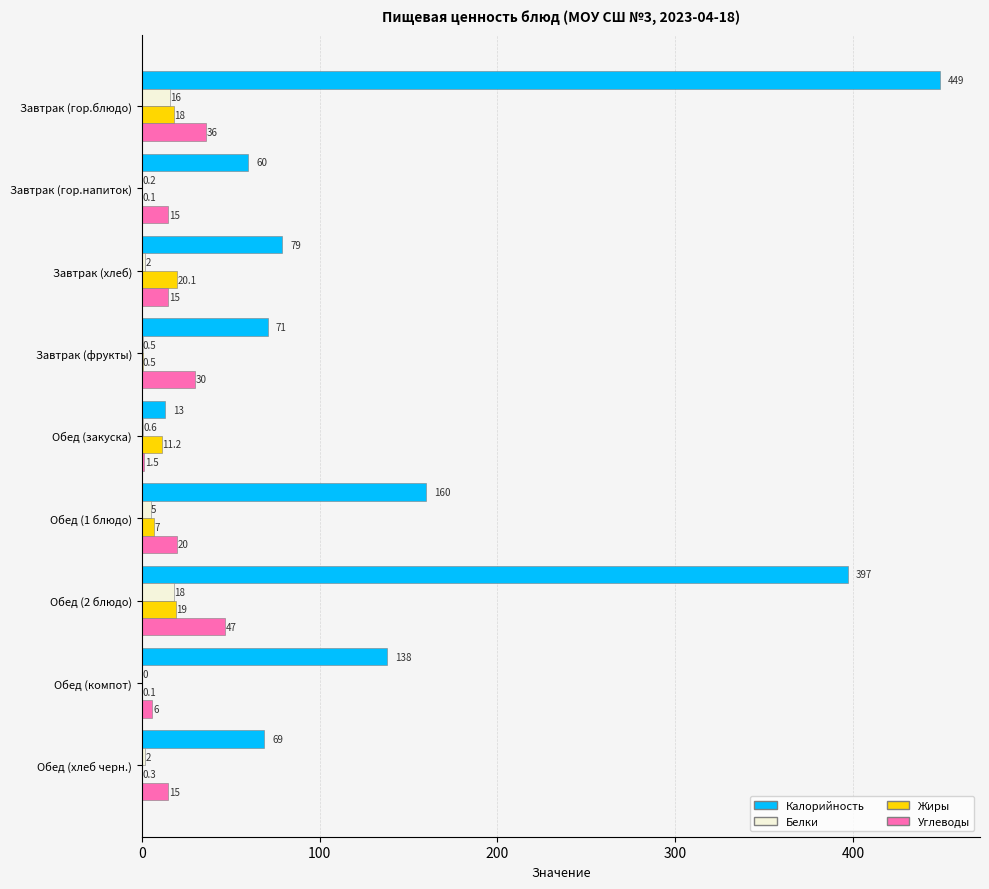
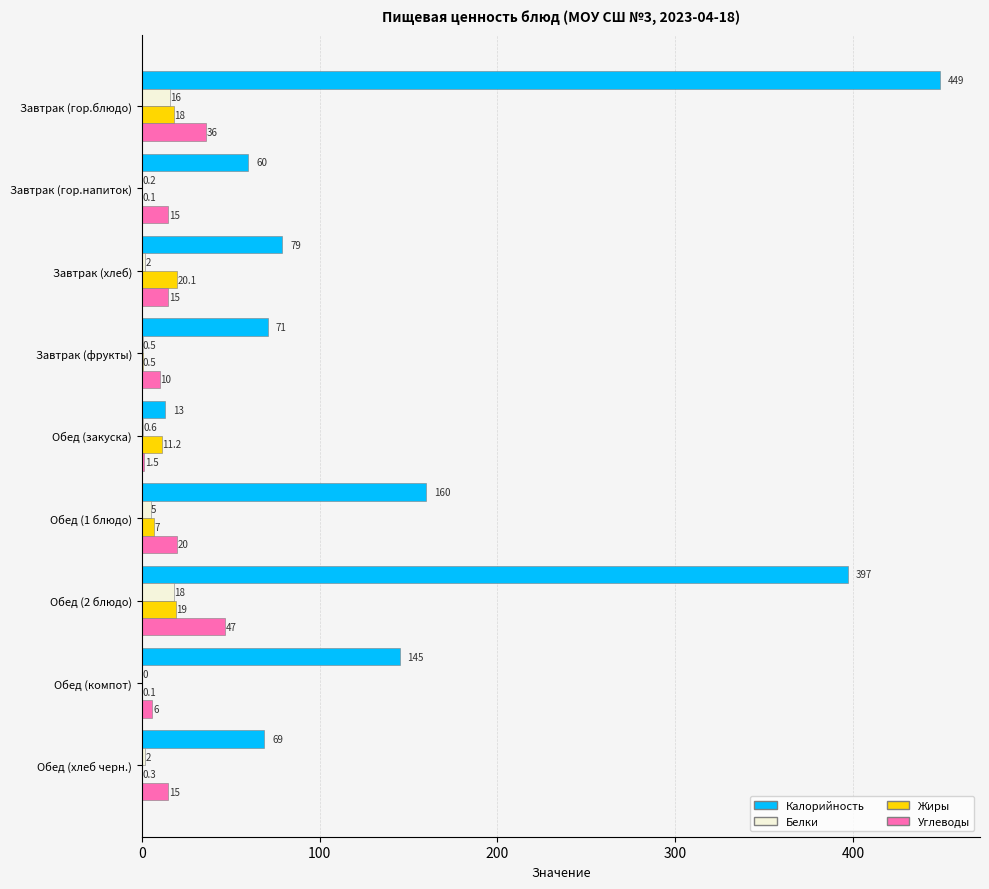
  {
    "Калорийность": {
      "Завтрак (гор.блюдо)": 449,
      "Завтрак (гор.напиток)": 60,
      "Завтрак (хлеб)": 79,
      "Завтрак (фрукты)": 71,
      "Обед (закуска)": 13,
      "Обед (1 блюдо)": 160,
      "Обед (2 блюдо)": 397,
-     "Обед (компот)": 138,
+     "Обед (компот)": 145,
      "Обед (хлеб черн.)": 69
    },
    "Белки": {
      "Завтрак (гор.блюдо)": 16,
      "Завтрак (гор.напиток)": 0.2,
      "Завтрак (хлеб)": 2,
      "Завтрак (фрукты)": 0.5,
      "Обед (закуска)": 0.6,
      "Обед (1 блюдо)": 5,
      "Обед (2 блюдо)": 18,
      "Обед (компот)": 0,
      "Обед (хлеб черн.)": 2
    },
    "Жиры": {
      "Завтрак (гор.блюдо)": 18,
      "Завтрак (гор.напиток)": 0.1,
      "Завтрак (хлеб)": 20.1,
      "Завтрак (фрукты)": 0.5,
      "Обед (закуска)": 11.2,
      "Обед (1 блюдо)": 7,
      "Обед (2 блюдо)": 19,
      "Обед (компот)": 0.1,
      "Обед (хлеб черн.)": 0.3
    },
    "Углеводы": {
      "Завтрак (гор.блюдо)": 36,
      "Завтрак (гор.напиток)": 15,
      "Завтрак (хлеб)": 15,
-     "Завтрак (фрукты)": 30,
+     "Завтрак (фрукты)": 10,
      "Обед (закуска)": 1.5,
      "Обед (1 блюдо)": 20,
      "Обед (2 блюдо)": 47,
      "Обед (компот)": 6,
      "Обед (хлеб черн.)": 15
    }
  }
